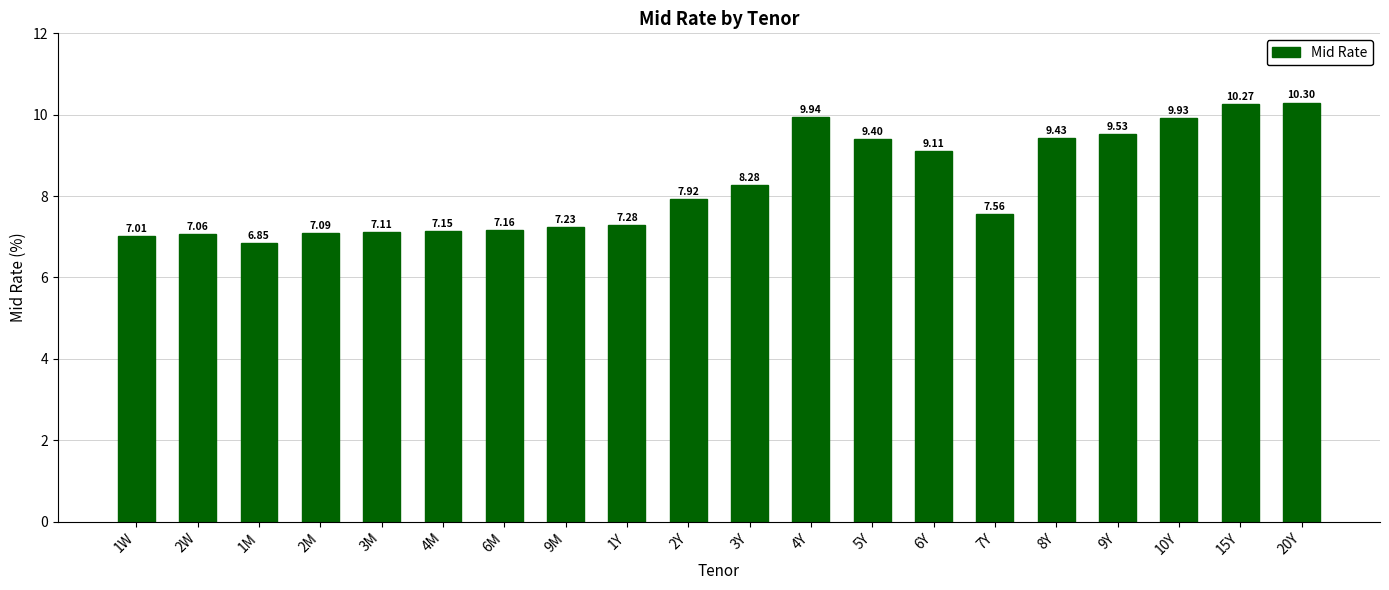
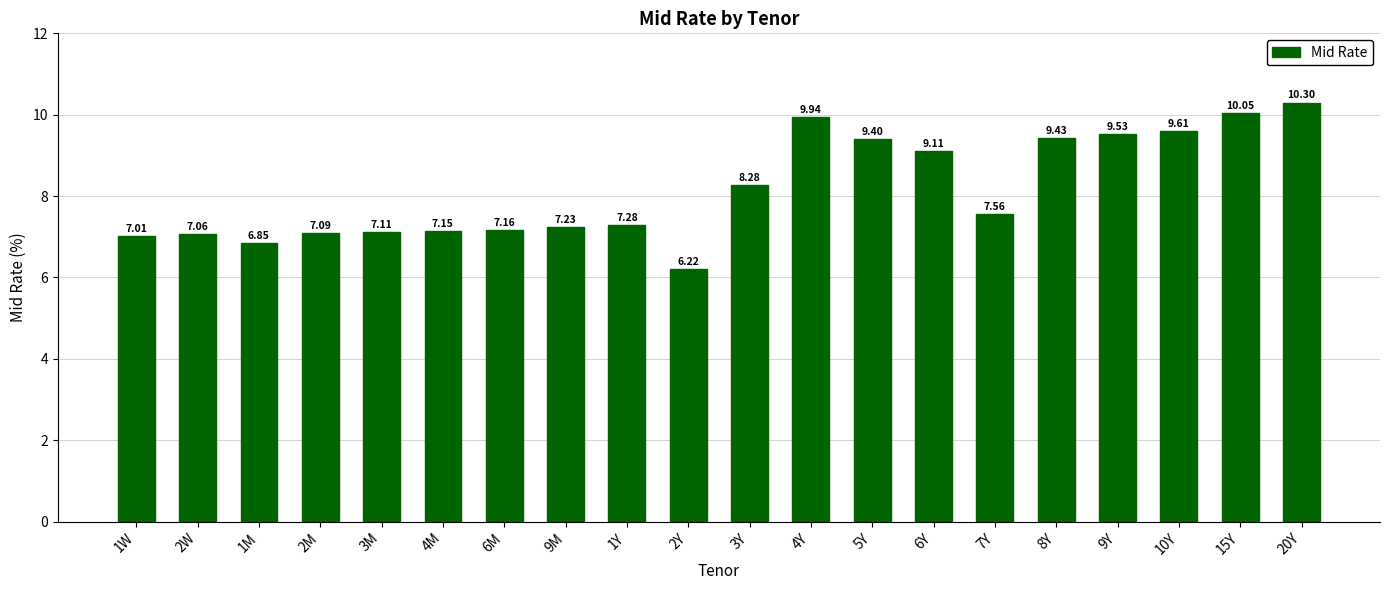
  {
    "1W": 7.01,
    "2W": 7.06,
    "1M": 6.85,
    "2M": 7.09,
    "3M": 7.11,
    "4M": 7.15,
    "6M": 7.16,
    "9M": 7.23,
    "1Y": 7.28,
-   "2Y": 7.92,
+   "2Y": 6.22,
    "3Y": 8.28,
    "4Y": 9.94,
    "5Y": 9.40,
    "6Y": 9.11,
    "7Y": 7.56,
    "8Y": 9.43,
    "9Y": 9.53,
-   "10Y": 9.93,
-   "15Y": 10.27,
+   "10Y": 9.61,
+   "15Y": 10.05,
    "20Y": 10.30
  }
